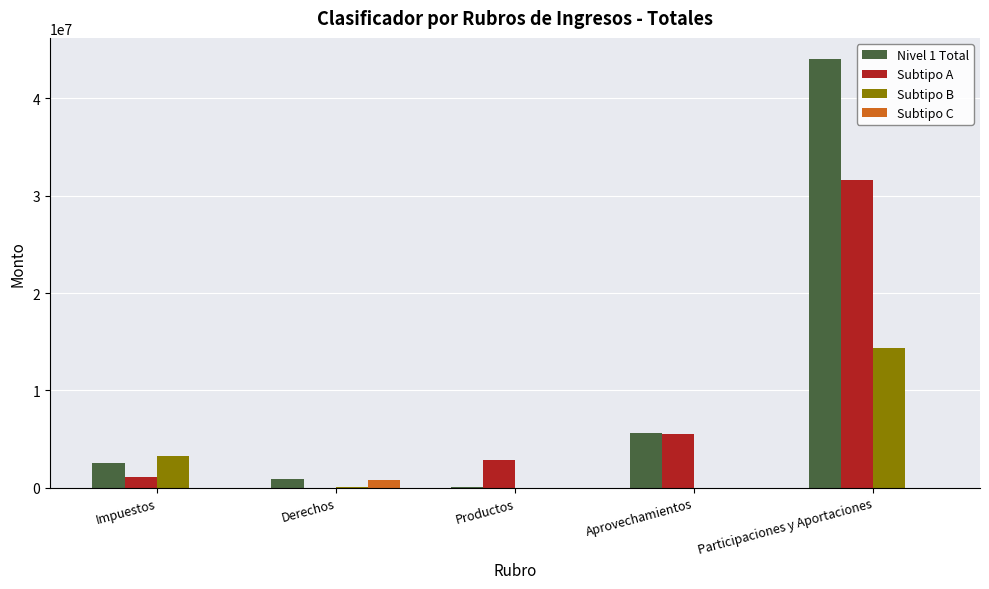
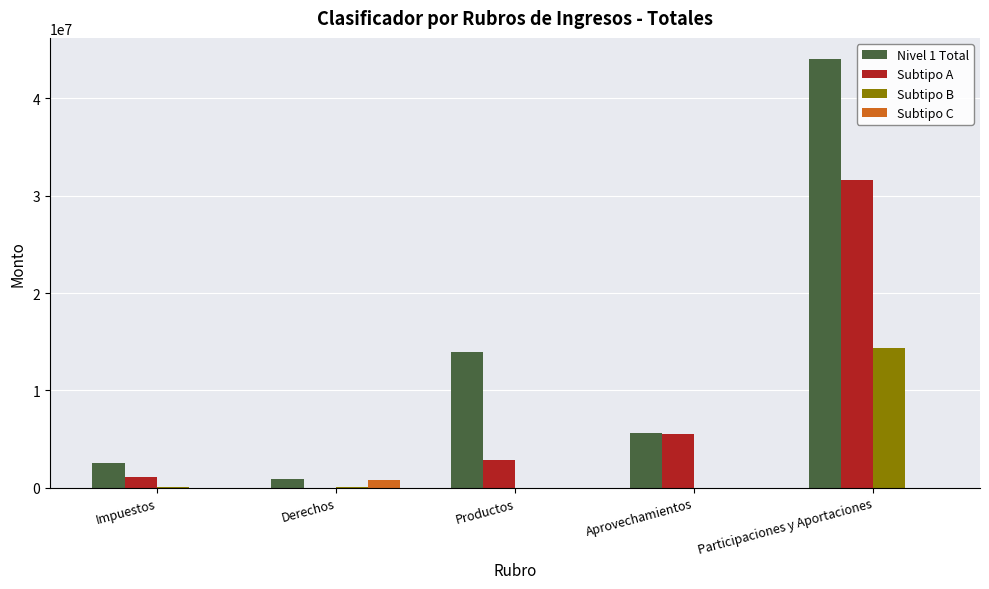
  {
    "Nivel 1 Total": {
      "Impuestos": 3000000,
      "Derechos": 1000000,
-     "Productos": 0,
+     "Productos": 14000000,
      "Aprovechamientos": 6000000,
      "Participaciones y Aportaciones": 44000000
    },
    "Subtipo A": {
      "Impuestos": 1000000,
      "Productos": 3000000,
      "Aprovechamientos": 6000000,
      "Participaciones y Aportaciones": 32000000
    },
    "Subtipo B": {
-     "Impuestos": 3000000,
+     "Impuestos": 0,
      "Productos": 0,
      "Aprovechamientos": 0,
      "Participaciones y Aportaciones": 14000000
    },
    "Subtipo C": {
      "Impuestos": 0,
      "Derechos": 1000000,
      "Productos": 0,
      "Aprovechamientos": 0,
      "Participaciones y Aportaciones": 0
    }
  }
